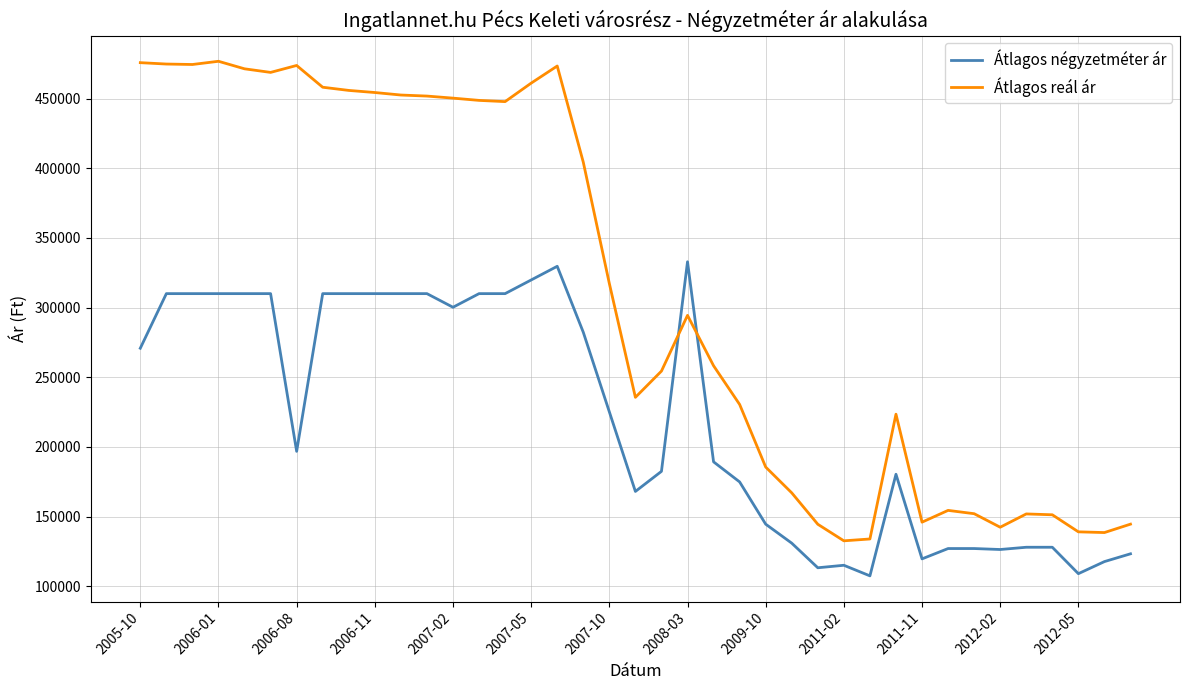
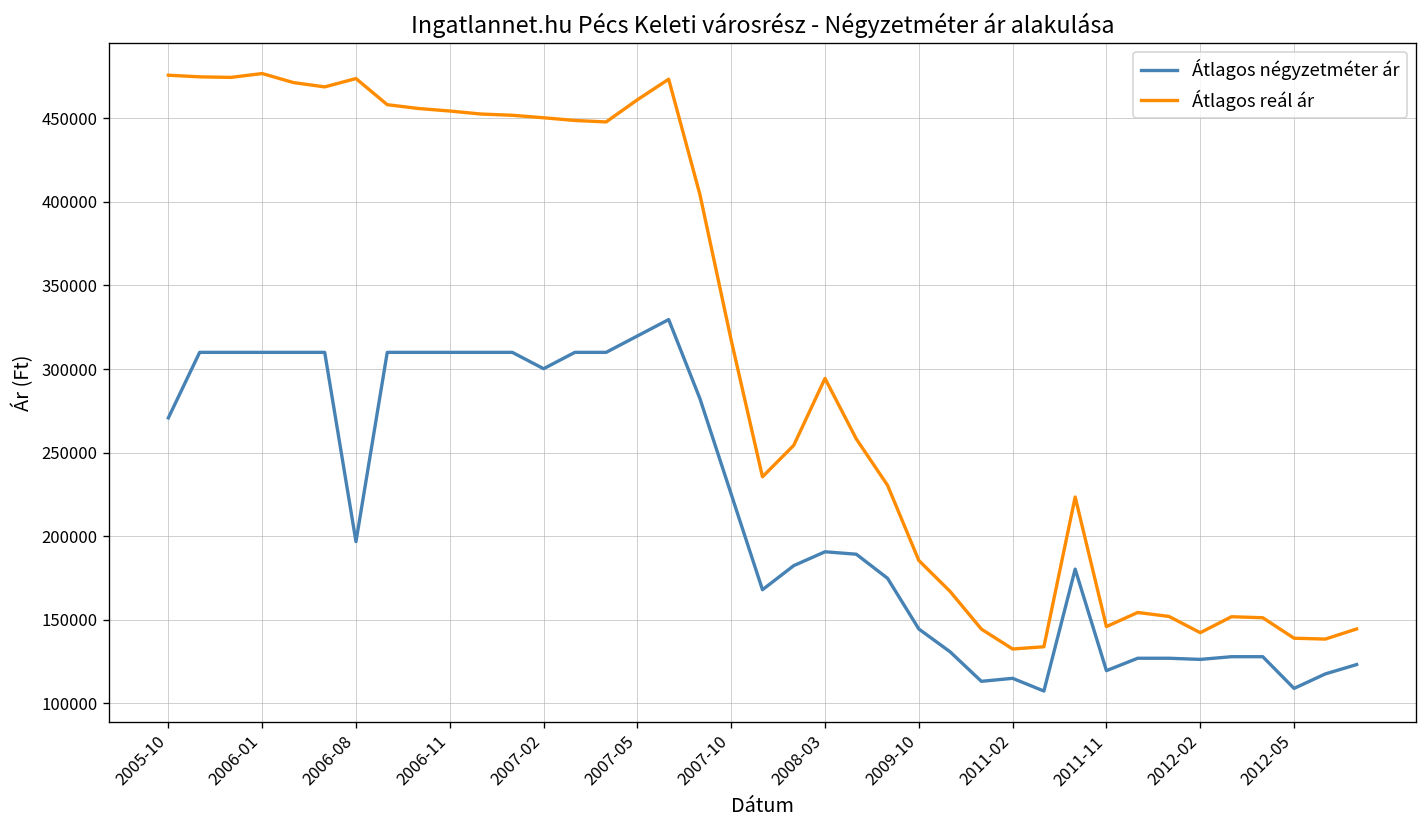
  {
    "Átlagos négyzetméter ár": {
      "2005-10": 271000,
      "2006-01": 310000,
      "2006-08": 197000,
      "2006-11": 310000,
      "2007-02": 300000,
      "2007-05": 320000,
      "2007-10": 225000,
-     "2008-03": 333000,
+     "2008-03": 191000,
      "2009-10": 145000,
      "2011-02": 115000,
      "2011-11": 120000,
      "2012-02": 126000,
      "2012-05": 109000
    },
    "Átlagos reál ár": {
      "2005-10": 476000,
      "2006-01": 477000,
      "2006-08": 474000,
      "2006-11": 454000,
      "2007-02": 450000,
      "2007-05": 461000,
      "2007-10": 317000,
      "2008-03": 294000,
      "2009-10": 186000,
      "2011-02": 133000,
      "2011-11": 146000,
      "2012-02": 142000,
      "2012-05": 139000
    }
  }
